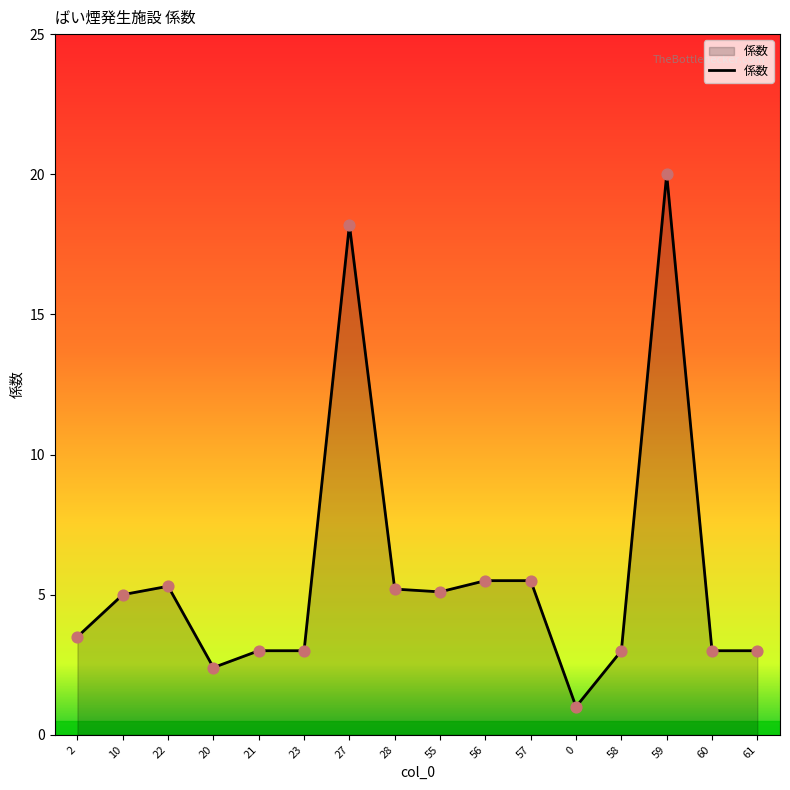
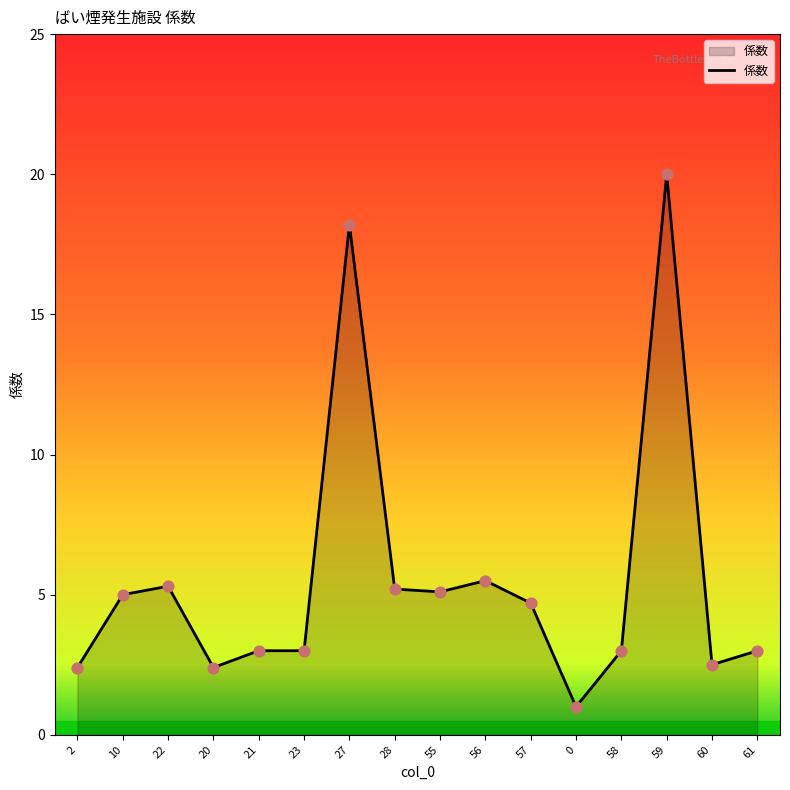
  {
-   "2": 3.5,
+   "2": 2.4,
    "10": 5.0,
    "22": 5.3,
    "20": 2.4,
    "21": 3.0,
    "23": 3.0,
    "27": 18.2,
    "28": 5.2,
    "55": 5.1,
    "56": 5.5,
-   "57": 5.5,
+   "57": 4.7,
    "0": 1.0,
    "58": 3.0,
    "59": 20.0,
-   "60": 3.0,
+   "60": 2.5,
    "61": 3.0
  }
